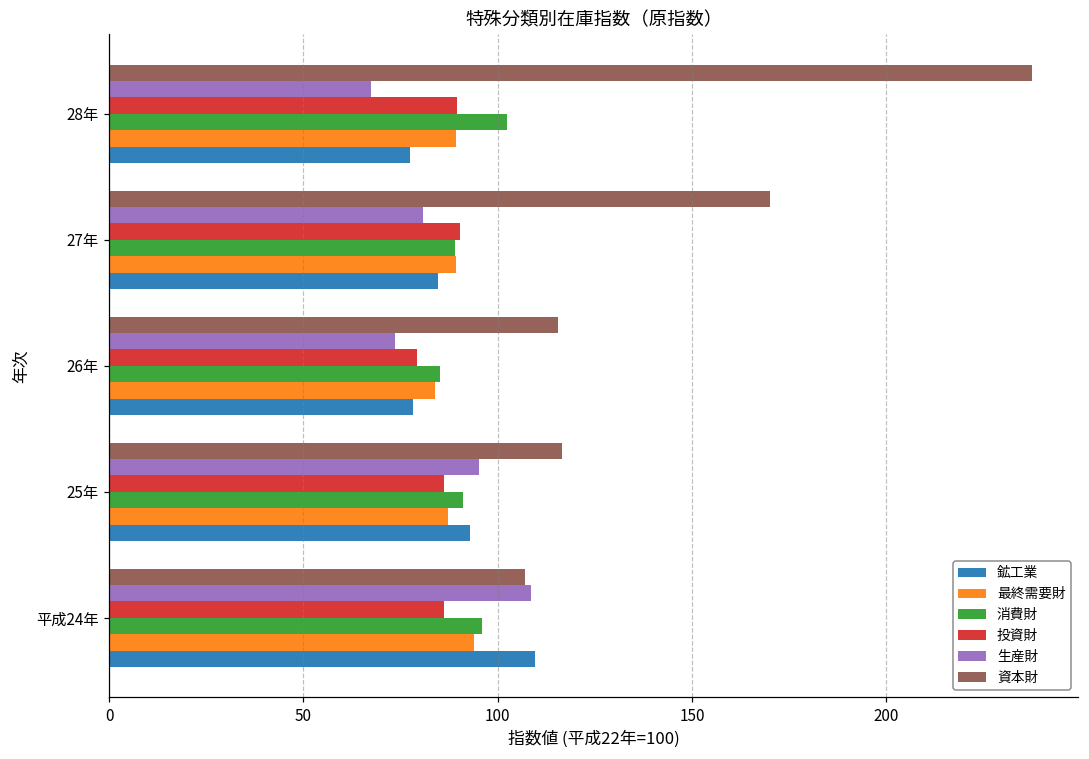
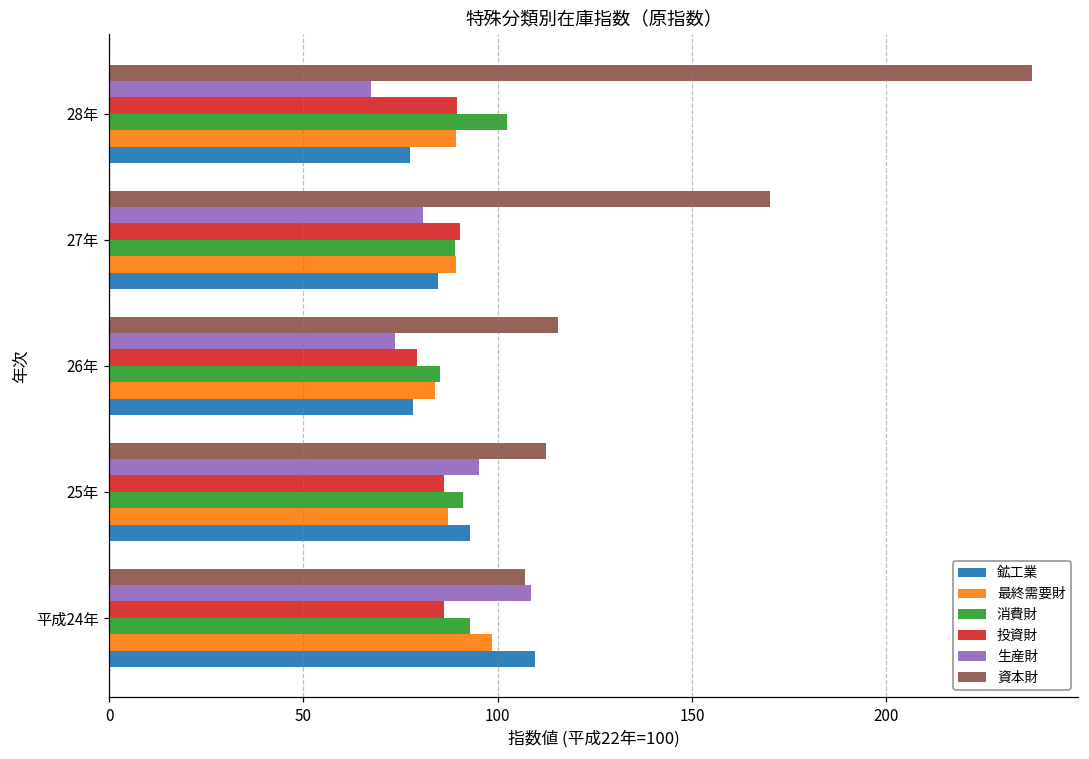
  {
    "鉱工業": {
      "28年": 78,
      "27年": 85,
      "26年": 78,
      "25年": 93,
      "平成24年": 110
    },
    "最終需要財": {
      "28年": 89,
      "27年": 89,
      "26年": 84,
      "25年": 87,
-     "平成24年": 94
+     "平成24年": 99
    },
    "消費財": {
      "28年": 102,
      "27年": 89,
      "26年": 85,
      "25年": 91,
-     "平成24年": 96
+     "平成24年": 93
    },
    "投資財": {
      "28年": 89,
      "27年": 90,
      "26年": 79,
      "25年": 86,
      "平成24年": 86
    },
    "生産財": {
      "28年": 68,
      "27年": 81,
      "26年": 74,
      "25年": 95,
      "平成24年": 109
    },
    "資本財": {
      "28年": 238,
      "27年": 170,
      "26年": 116,
-     "25年": 117,
+     "25年": 112,
      "平成24年": 107
    }
  }
